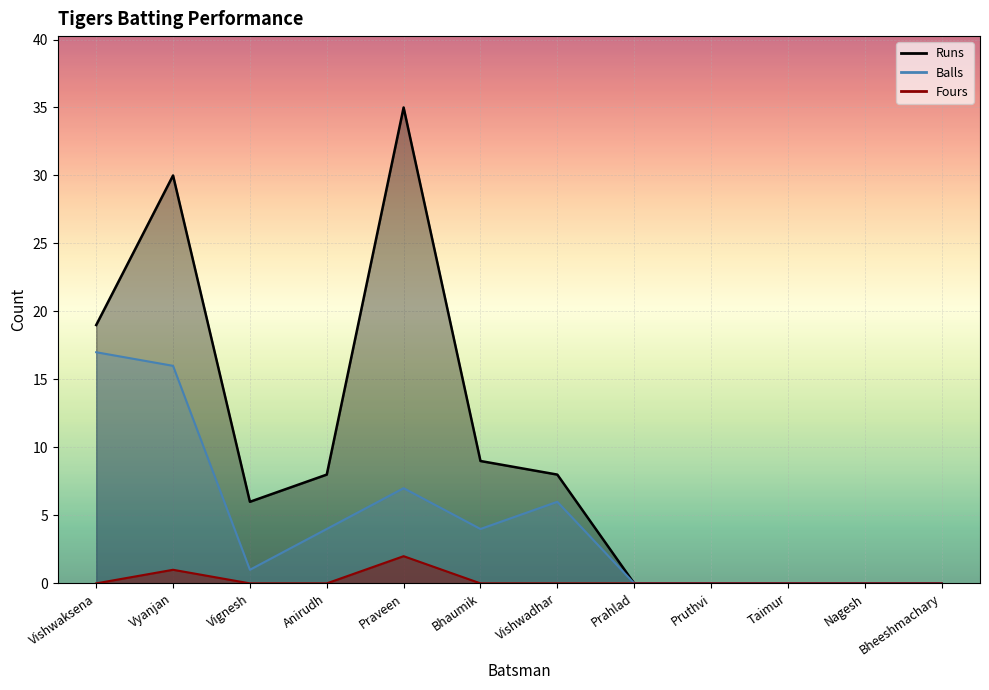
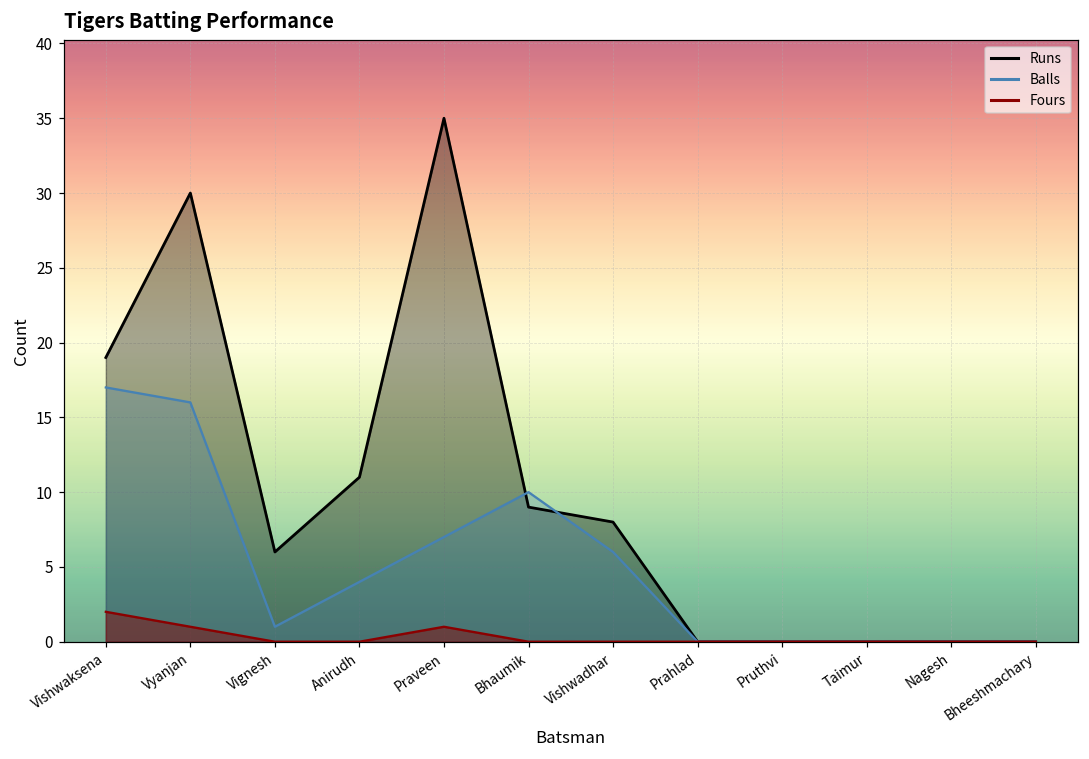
  {
    "Runs": {
      "Vishwaksena": 19,
      "Vyanjan": 30,
      "Vignesh": 6,
-     "Anirudh": 8,
+     "Anirudh": 11,
      "Praveen": 35,
      "Bhaumik": 9,
      "Vishwadhar": 8
    },
    "Balls": {
      "Vishwaksena": 17,
      "Vyanjan": 16,
      "Vignesh": 1,
      "Anirudh": 4,
      "Praveen": 7,
-     "Bhaumik": 4,
+     "Bhaumik": 10,
      "Vishwadhar": 6
    },
    "Fours": {
-     "Vishwaksena": 0,
+     "Vishwaksena": 2,
      "Vyanjan": 1,
      "Vignesh": 0,
      "Anirudh": 0,
-     "Praveen": 2,
+     "Praveen": 1,
      "Bhaumik": 0,
      "Vishwadhar": 0
    }
  }
